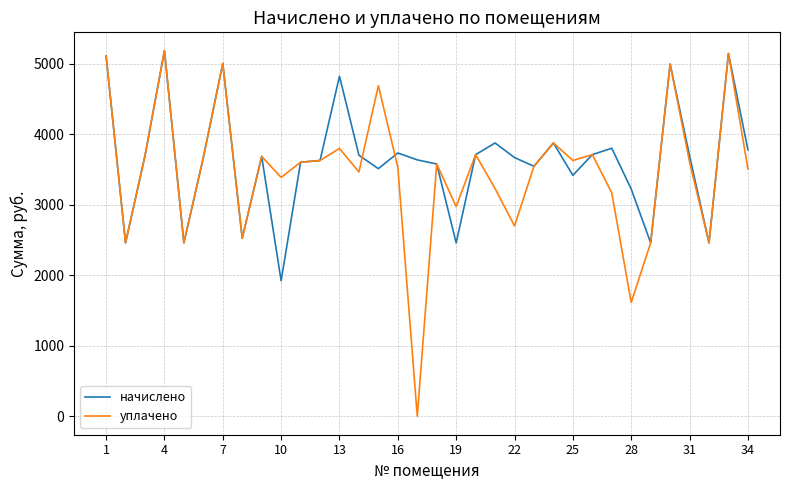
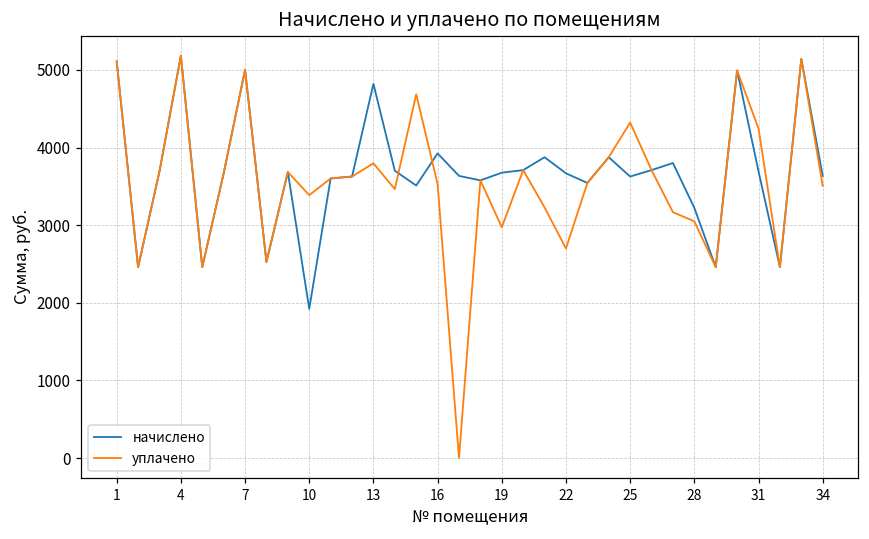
  {
    "начислено": {
      "10": 1900,
      "13": 4800,
-     "16": 3700,
-     "19": 2500,
+     "16": 3900,
+     "19": 3700,
      "22": 3700,
-     "25": 3400,
+     "25": 3600,
      "28": 3200,
      "31": 3700,
-     "34": 3800
+     "34": 3600
    },
    "уплачено": {
      "10": 3400,
      "13": 3800,
      "16": 3500,
      "19": 3000,
      "22": 2700,
-     "25": 3600,
-     "28": 1600,
-     "31": 3600,
+     "25": 4300,
+     "28": 3000,
+     "31": 4200,
      "34": 3500
    }
  }
